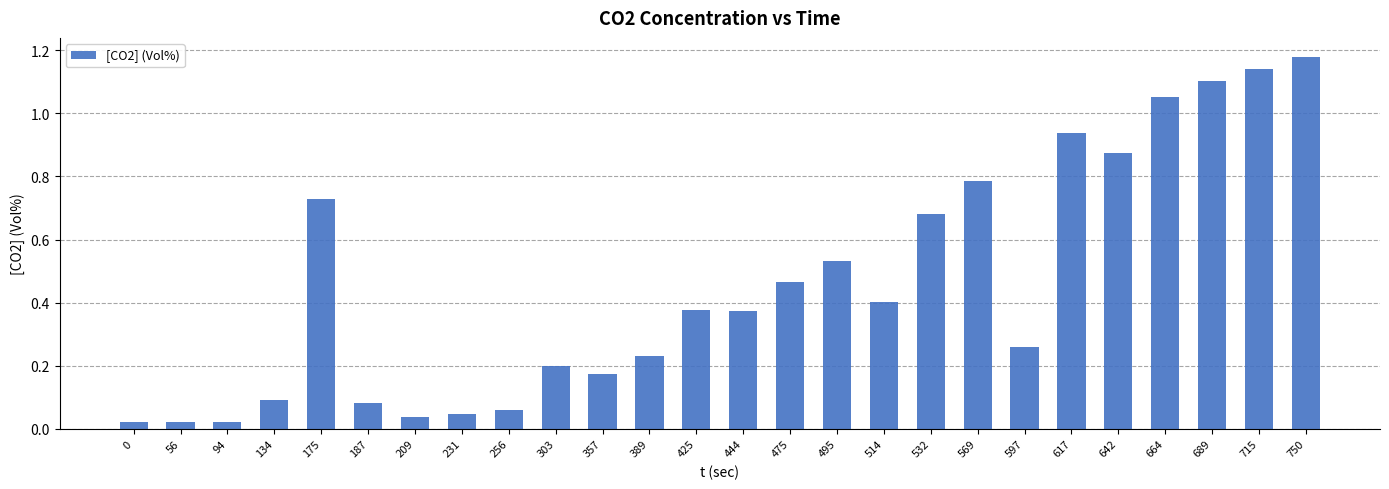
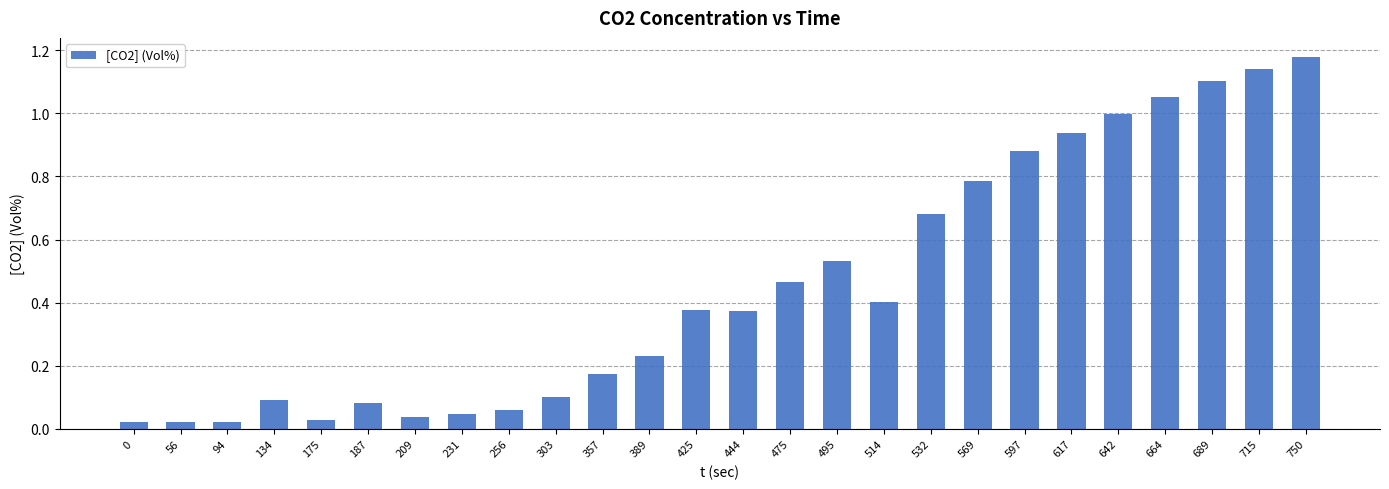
  {
    "0": 0.02,
    "56": 0.02,
    "94": 0.02,
    "134": 0.09,
-   "175": 0.73,
+   "175": 0.03,
    "187": 0.08,
    "209": 0.04,
    "231": 0.05,
    "256": 0.06,
-   "303": 0.2,
+   "303": 0.1,
    "357": 0.18,
    "389": 0.23,
    "425": 0.38,
    "444": 0.37,
    "475": 0.46,
    "495": 0.53,
    "514": 0.40,
    "532": 0.68,
    "569": 0.79,
-   "597": 0.26,
+   "597": 0.88,
    "617": 0.94,
-   "642": 0.87,
+   "642": 1.00,
    "664": 1.05,
    "689": 1.10,
    "715": 1.14,
    "750": 1.18
  }
